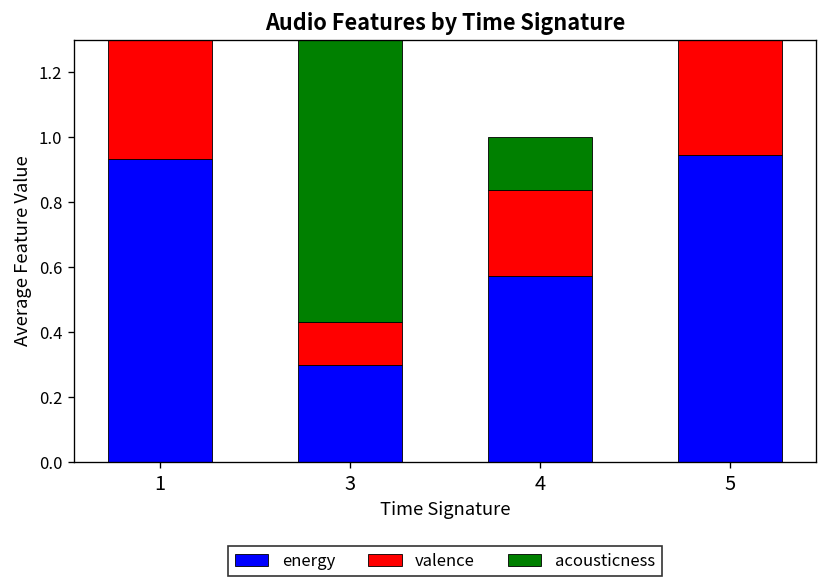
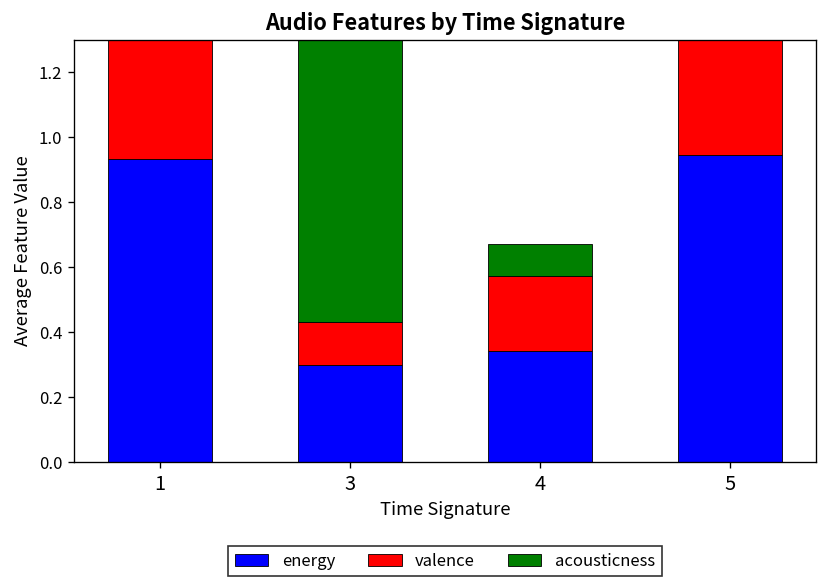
  {
    "energy": {
      "1": 0.93,
      "3": 0.30,
-     "4": 0.57,
+     "4": 0.34,
      "5": 0.94
    },
    "valence": {
      "3": 0.13,
-     "4": 0.27
+     "4": 0.23
    },
    "acousticness": {
-     "4": 0.16
+     "4": 0.10
    }
  }
